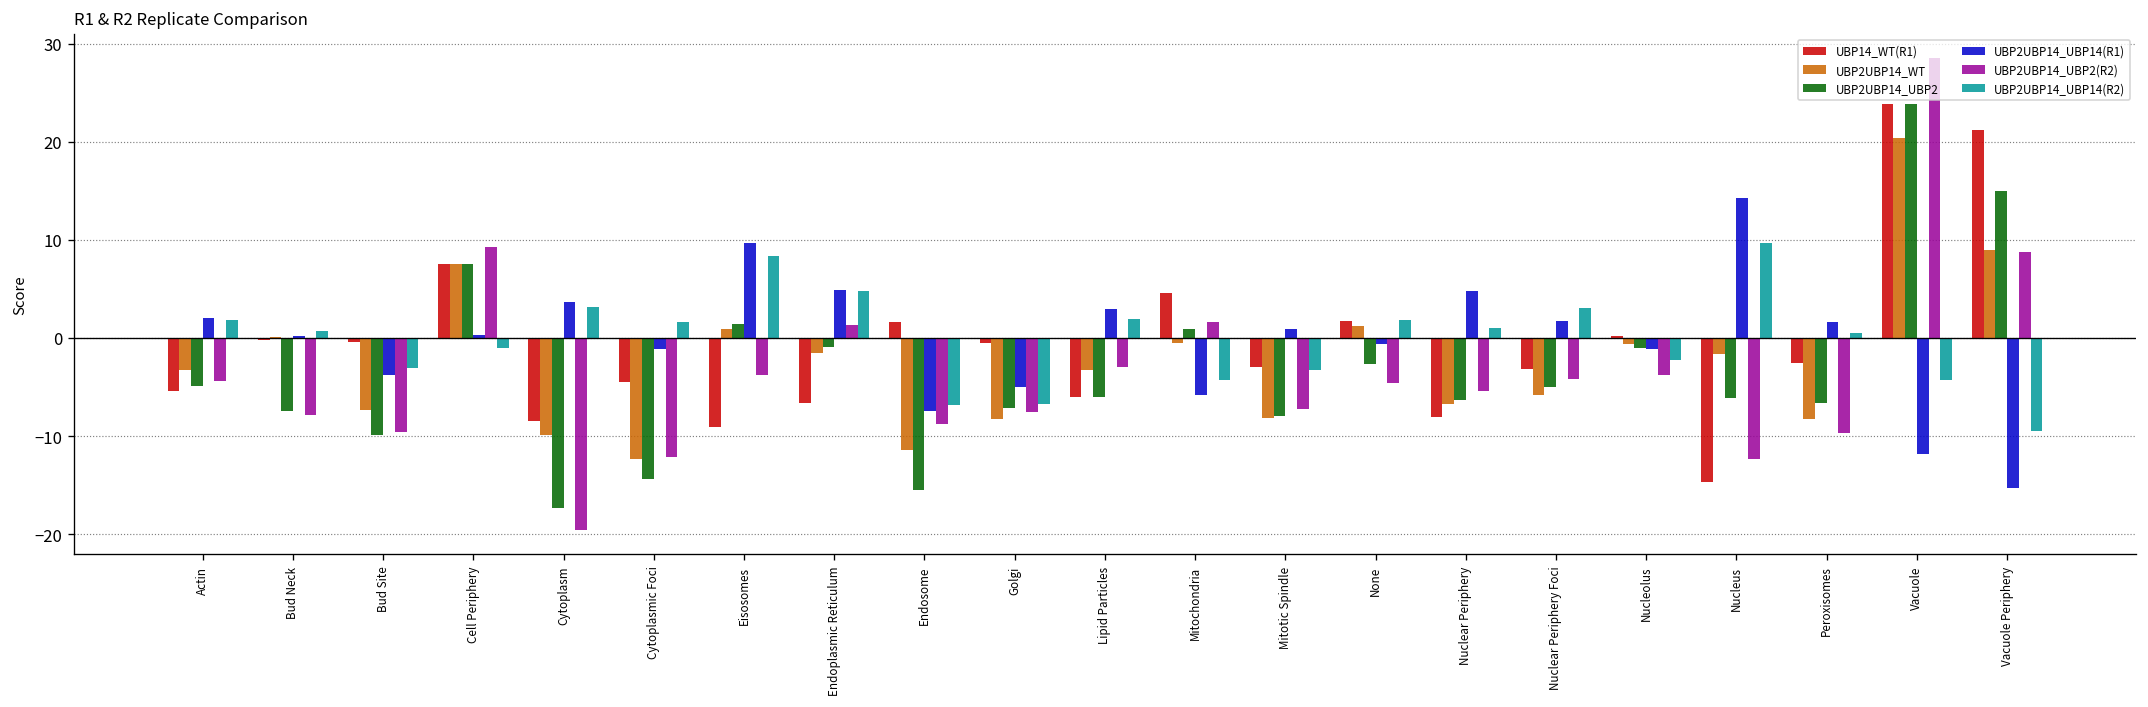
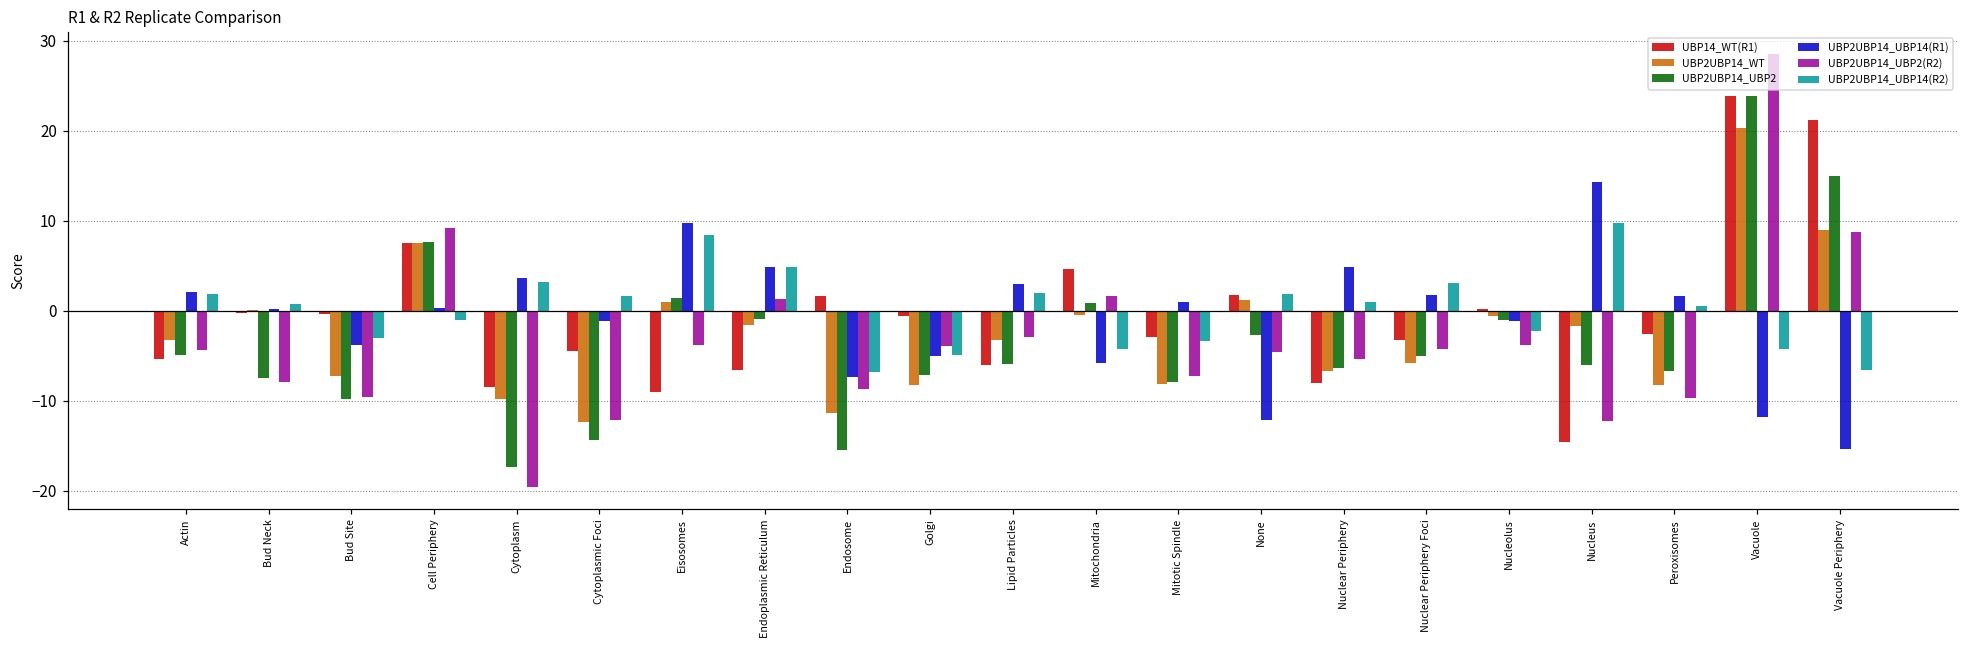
  {
    "UBP14_WT(R1)": {
      "Actin": -5,
      "Bud Site": 0,
      "Cell Periphery": 8,
      "Cytoplasm": -8,
      "Cytoplasmic Foci": -4,
      "Eisosomes": -9,
      "Endoplasmic Reticulum": -7,
      "Endosome": 2,
      "Golgi": -1,
      "Lipid Particles": -6,
      "Mitochondria": 5,
      "Mitotic Spindle": -3,
      "None": 2,
      "Nuclear Periphery": -8,
      "Nuclear Periphery Foci": -3,
      "Nucleus": -15,
      "Peroxisomes": -3,
      "Vacuole": 24,
      "Vacuole Periphery": 21
    },
    "UBP2UBP14_WT": {
      "Actin": -3,
      "Bud Site": -7,
      "Cell Periphery": 8,
      "Cytoplasm": -10,
      "Cytoplasmic Foci": -12,
      "Eisosomes": 1,
      "Endoplasmic Reticulum": -2,
      "Endosome": -11,
      "Golgi": -8,
      "Lipid Particles": -3,
      "Mitochondria": -1,
      "Mitotic Spindle": -8,
      "None": 1,
      "Nuclear Periphery": -7,
      "Nuclear Periphery Foci": -6,
      "Nucleolus": -1,
      "Nucleus": -2,
      "Peroxisomes": -8,
      "Vacuole": 20,
      "Vacuole Periphery": 9
    },
    "UBP2UBP14_UBP2": {
      "Actin": -5,
      "Bud Neck": -7,
      "Bud Site": -10,
      "Cell Periphery": 8,
      "Cytoplasm": -17,
      "Cytoplasmic Foci": -14,
      "Eisosomes": 1,
      "Endoplasmic Reticulum": -1,
      "Endosome": -16,
      "Golgi": -7,
      "Lipid Particles": -6,
      "Mitochondria": 1,
      "Mitotic Spindle": -8,
      "None": -3,
      "Nuclear Periphery": -6,
      "Nuclear Periphery Foci": -5,
      "Nucleolus": -1,
      "Nucleus": -6,
      "Peroxisomes": -7,
      "Vacuole": 24,
      "Vacuole Periphery": 15
    },
    "UBP2UBP14_UBP14(R1)": {
      "Actin": 2,
      "Bud Site": -4,
      "Cell Periphery": 0,
      "Cytoplasm": 4,
      "Cytoplasmic Foci": -1,
      "Eisosomes": 10,
      "Endoplasmic Reticulum": 5,
      "Endosome": -7,
      "Golgi": -5,
      "Lipid Particles": 3,
      "Mitochondria": -6,
      "Mitotic Spindle": 1,
-     "None": -1,
+     "None": -12,
      "Nuclear Periphery": 5,
      "Nuclear Periphery Foci": 2,
      "Nucleolus": -1,
      "Nucleus": 14,
      "Peroxisomes": 2,
      "Vacuole": -12,
      "Vacuole Periphery": -15
    },
    "UBP2UBP14_UBP2(R2)": {
      "Actin": -4,
      "Bud Neck": -8,
      "Bud Site": -10,
      "Cell Periphery": 9,
      "Cytoplasm": -20,
      "Cytoplasmic Foci": -12,
      "Eisosomes": -4,
      "Endoplasmic Reticulum": 1,
      "Endosome": -9,
-     "Golgi": -8,
+     "Golgi": -4,
      "Lipid Particles": -3,
      "Mitochondria": 2,
      "Mitotic Spindle": -7,
      "None": -5,
      "Nuclear Periphery": -5,
      "Nuclear Periphery Foci": -4,
      "Nucleolus": -4,
      "Nucleus": -12,
      "Peroxisomes": -10,
      "Vacuole Periphery": 9
    },
    "UBP2UBP14_UBP14(R2)": {
      "Actin": 2,
      "Bud Neck": 1,
      "Bud Site": -3,
      "Cell Periphery": -1,
      "Cytoplasm": 3,
      "Cytoplasmic Foci": 2,
      "Eisosomes": 8,
      "Endoplasmic Reticulum": 5,
      "Endosome": -7,
-     "Golgi": -7,
+     "Golgi": -5,
      "Lipid Particles": 2,
      "Mitochondria": -4,
      "Mitotic Spindle": -3,
      "None": 2,
      "Nuclear Periphery": 1,
      "Nuclear Periphery Foci": 3,
      "Nucleolus": -2,
      "Nucleus": 10,
      "Peroxisomes": 1,
      "Vacuole": -4,
-     "Vacuole Periphery": -10
+     "Vacuole Periphery": -7
    }
  }
